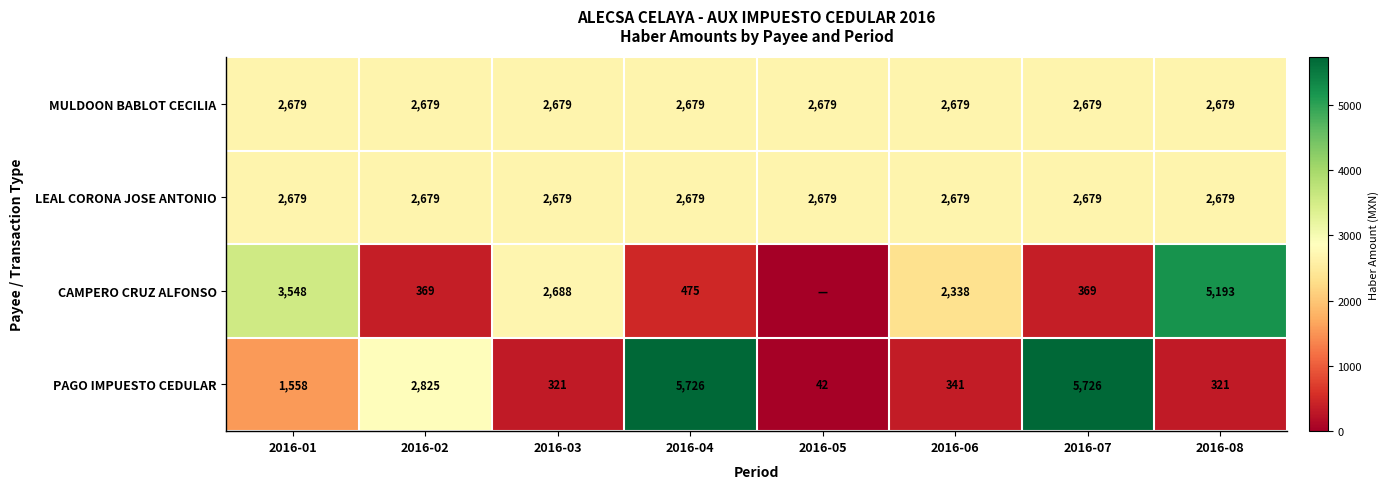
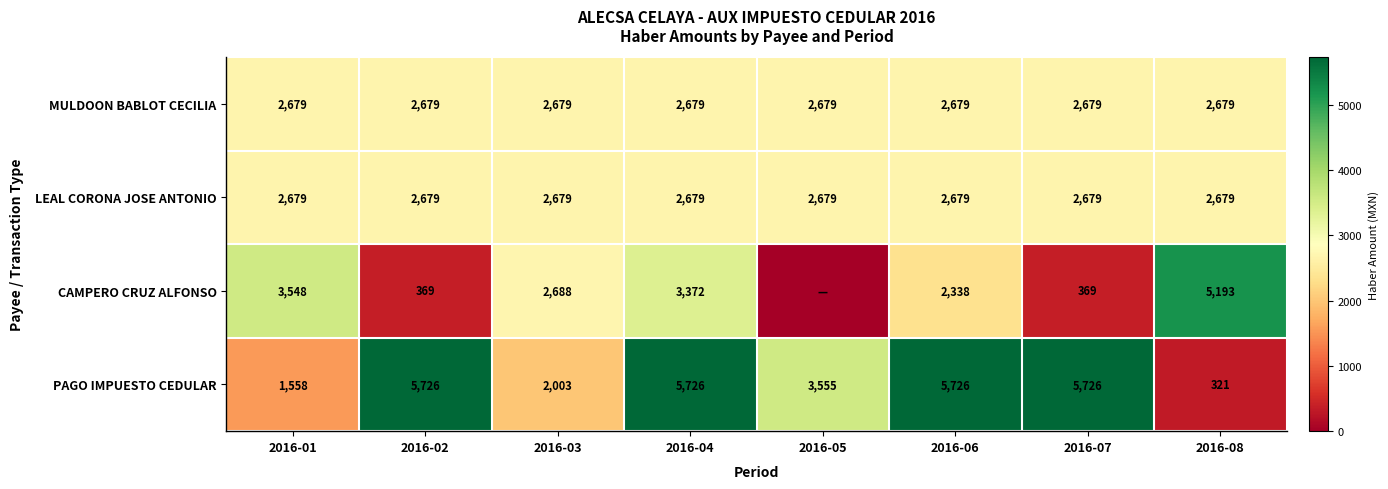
  {
    "MULDOON BABLOT CECILIA": {
      "2016-01": "2,679",
      "2016-02": "2,679",
      "2016-03": "2,679",
      "2016-04": "2,679",
      "2016-05": "2,679",
      "2016-06": "2,679",
      "2016-07": "2,679",
      "2016-08": "2,679"
    },
    "LEAL CORONA JOSE ANTONIO": {
      "2016-01": "2,679",
      "2016-02": "2,679",
      "2016-03": "2,679",
      "2016-04": "2,679",
      "2016-05": "2,679",
      "2016-06": "2,679",
      "2016-07": "2,679",
      "2016-08": "2,679"
    },
    "CAMPERO CRUZ ALFONSO": {
      "2016-01": "3,548",
      "2016-02": "369",
      "2016-03": "2,688",
-     "2016-04": "475",
+     "2016-04": "3,372",
      "2016-06": "2,338",
      "2016-07": "369",
      "2016-08": "5,193"
    },
    "PAGO IMPUESTO CEDULAR": {
      "2016-01": "1,558",
-     "2016-02": "2,825",
-     "2016-03": "321",
+     "2016-02": "5,726",
+     "2016-03": "2,003",
      "2016-04": "5,726",
-     "2016-05": "42",
-     "2016-06": "341",
+     "2016-05": "3,555",
+     "2016-06": "5,726",
      "2016-07": "5,726",
      "2016-08": "321"
    }
  }
